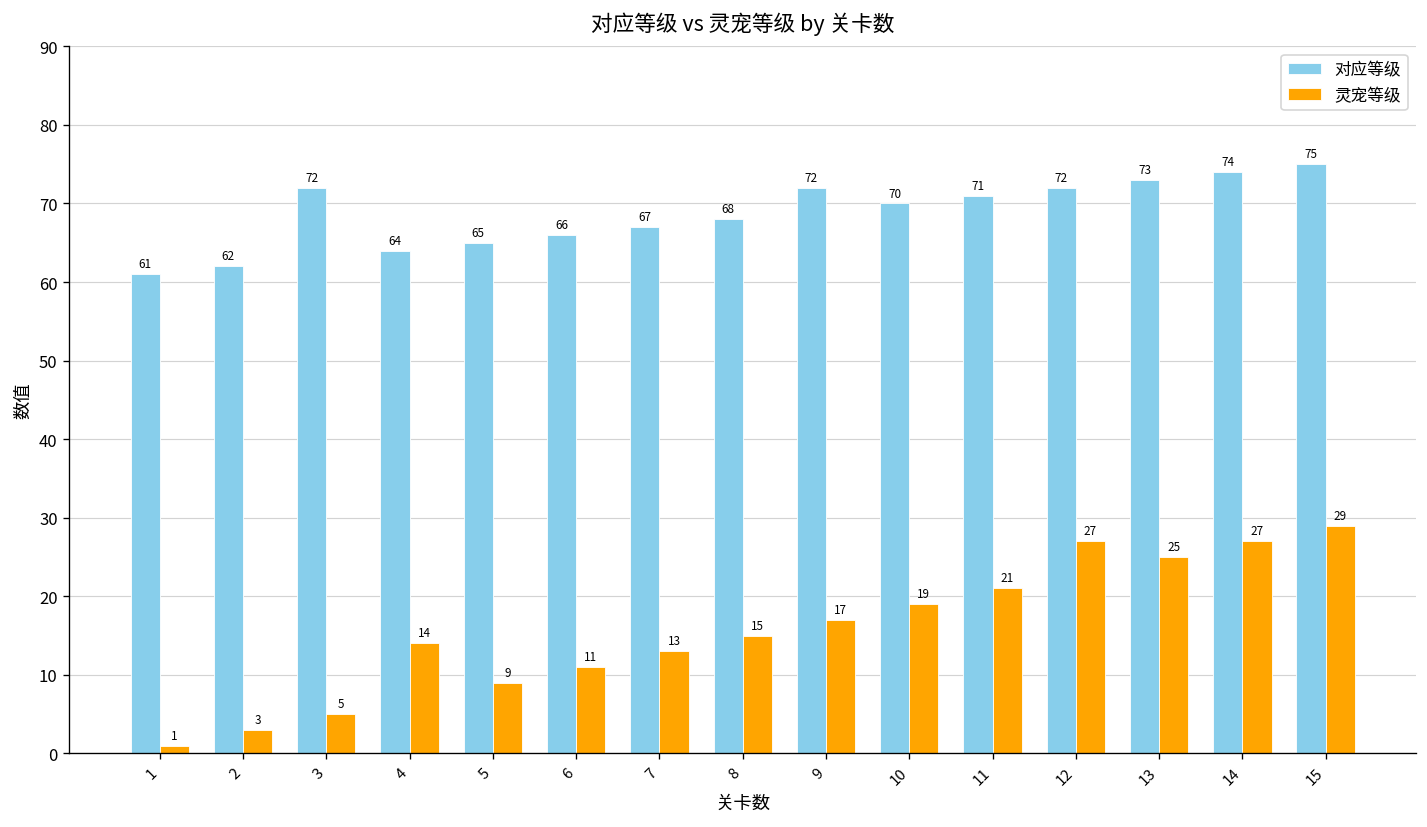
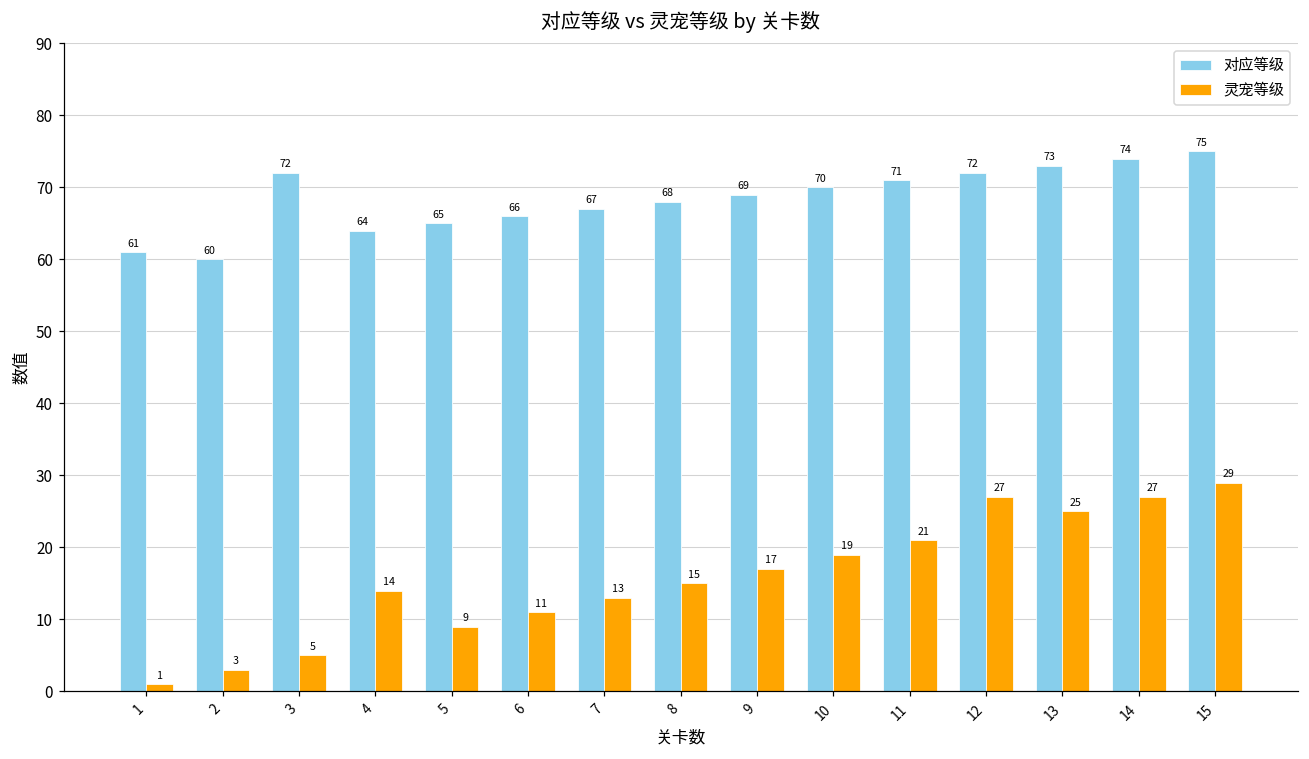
  {
    "对应等级": {
      "1": 61,
-     "2": 62,
+     "2": 60,
      "3": 72,
      "4": 64,
      "5": 65,
      "6": 66,
      "7": 67,
      "8": 68,
-     "9": 72,
+     "9": 69,
      "10": 70,
      "11": 71,
      "12": 72,
      "13": 73,
      "14": 74,
      "15": 75
    },
    "灵宠等级": {
      "1": 1,
      "2": 3,
      "3": 5,
      "4": 14,
      "5": 9,
      "6": 11,
      "7": 13,
      "8": 15,
      "9": 17,
      "10": 19,
      "11": 21,
      "12": 27,
      "13": 25,
      "14": 27,
      "15": 29
    }
  }
